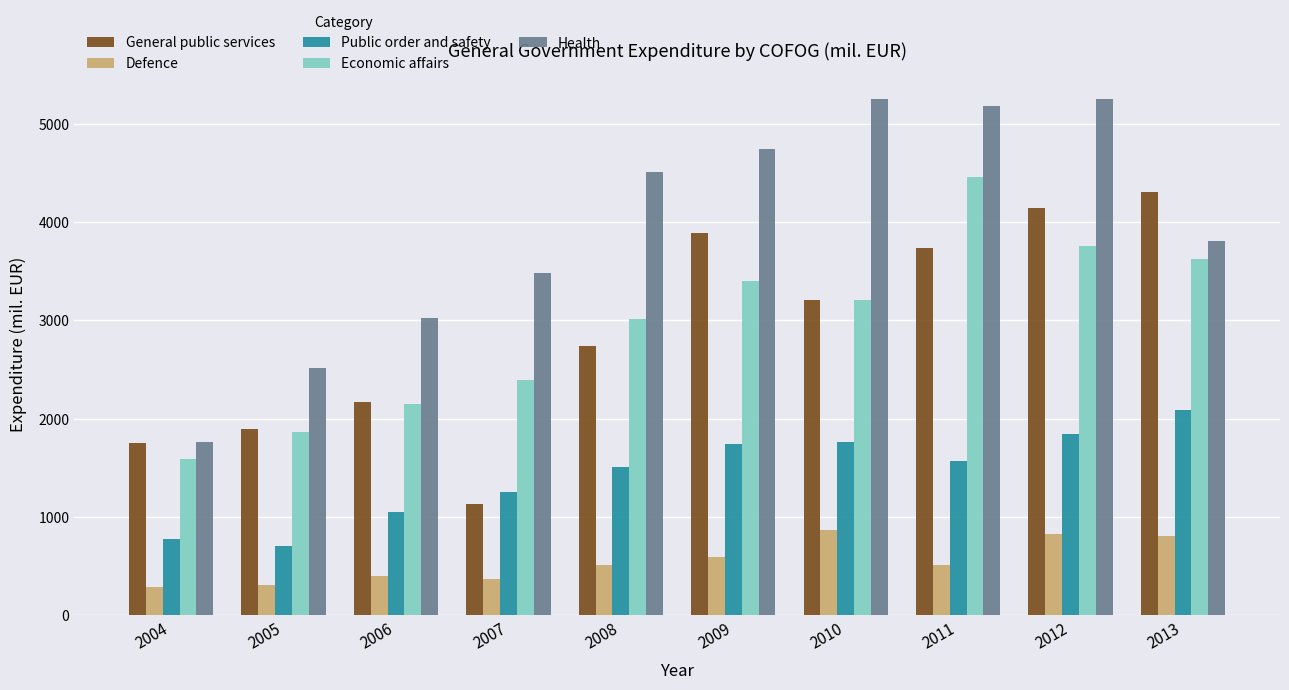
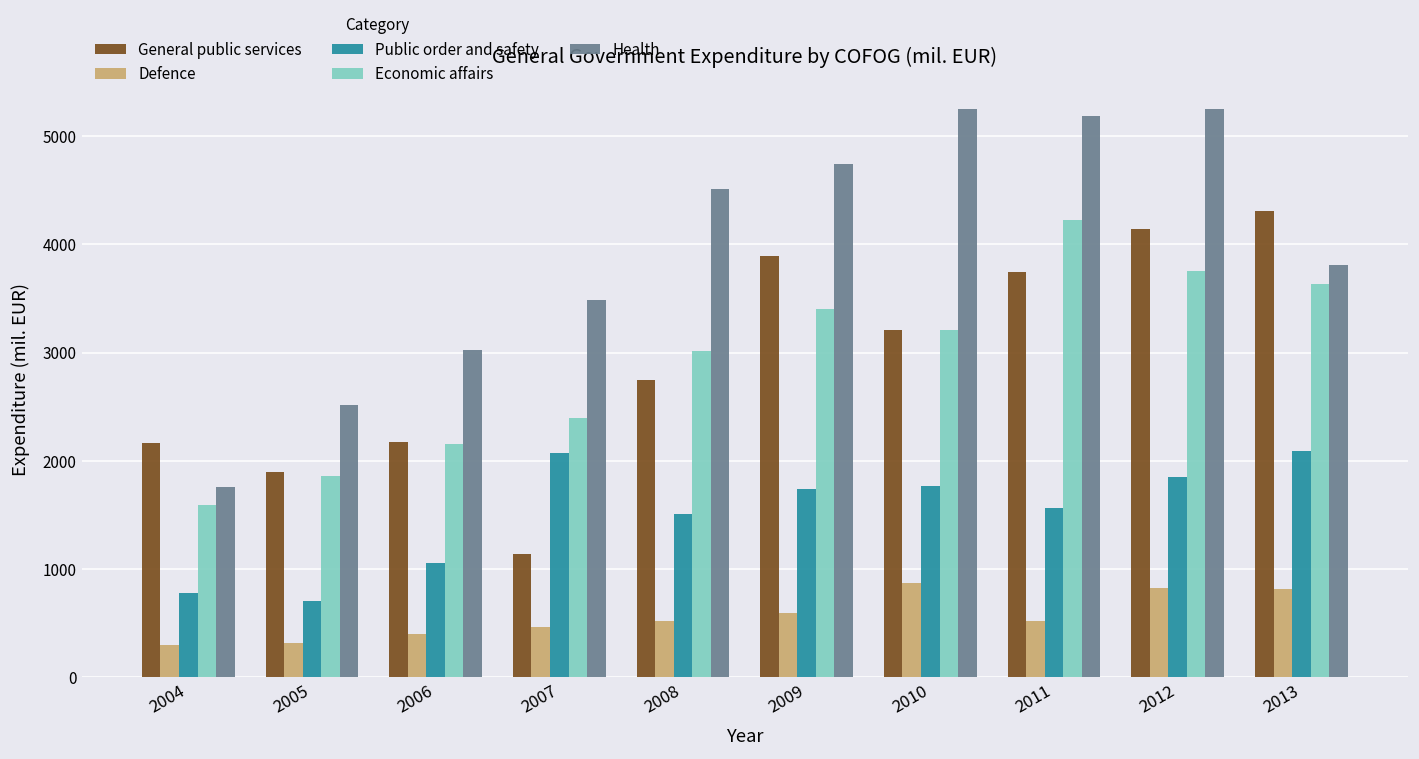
  {
    "General public services": {
-     "2004": 1800,
+     "2004": 2200,
      "2005": 1900,
      "2006": 2200,
      "2007": 1100,
      "2008": 2700,
      "2009": 3900,
      "2010": 3200,
      "2011": 3700,
      "2012": 4100,
      "2013": 4300
    },
    "Defence": {
      "2004": 300,
      "2005": 300,
      "2006": 400,
-     "2007": 400,
+     "2007": 500,
      "2008": 500,
      "2009": 600,
      "2010": 900,
      "2011": 500,
      "2012": 800,
      "2013": 800
    },
    "Public order and safety": {
      "2004": 800,
      "2005": 700,
      "2006": 1100,
-     "2007": 1300,
+     "2007": 2100,
      "2008": 1500,
      "2009": 1700,
      "2010": 1800,
      "2011": 1600,
      "2012": 1800,
      "2013": 2100
    },
    "Economic affairs": {
      "2004": 1600,
      "2005": 1900,
      "2006": 2200,
      "2007": 2400,
      "2008": 3000,
      "2009": 3400,
      "2010": 3200,
-     "2011": 4500,
+     "2011": 4200,
      "2012": 3800,
      "2013": 3600
    },
    "Health": {
      "2004": 1800,
      "2005": 2500,
      "2006": 3000,
      "2007": 3500,
      "2008": 4500,
      "2009": 4700,
      "2010": 5200,
      "2011": 5200,
      "2012": 5300,
      "2013": 3800
    }
  }
